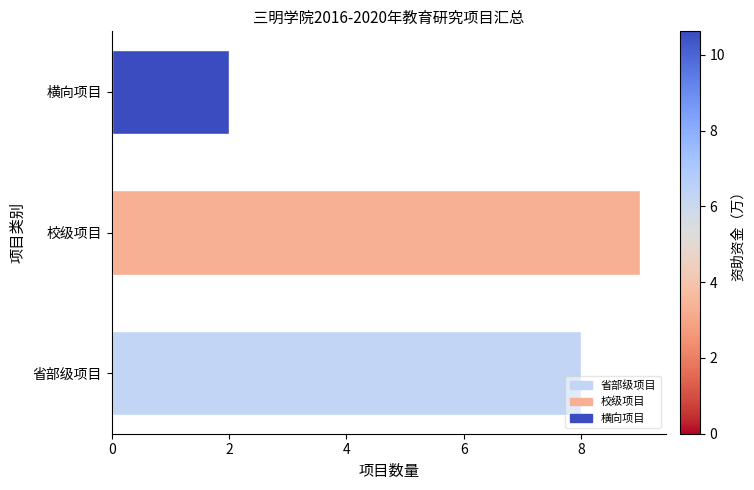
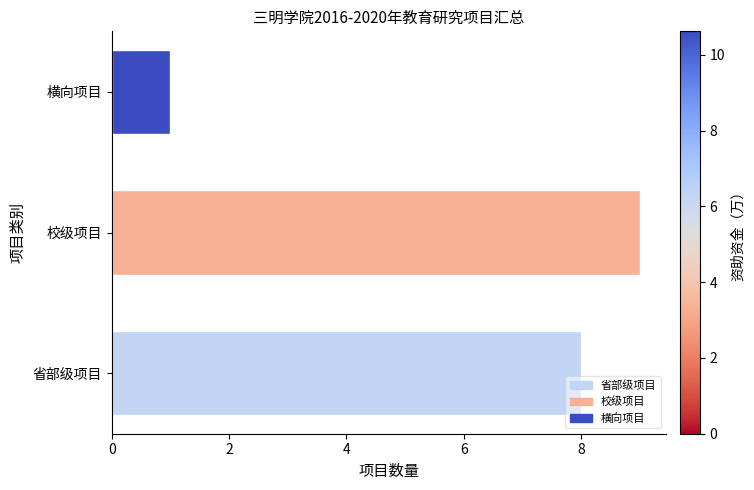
  {
-   "横向项目": 2,
+   "横向项目": 1,
    "校级项目": 9,
    "省部级项目": 8
  }
